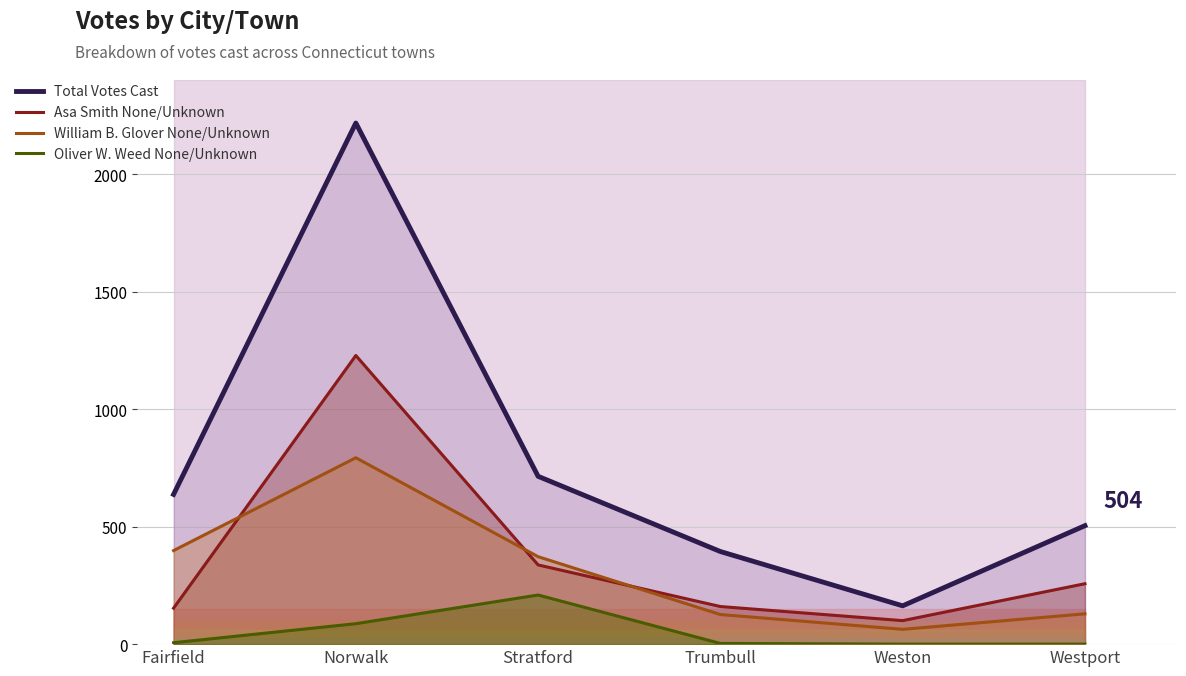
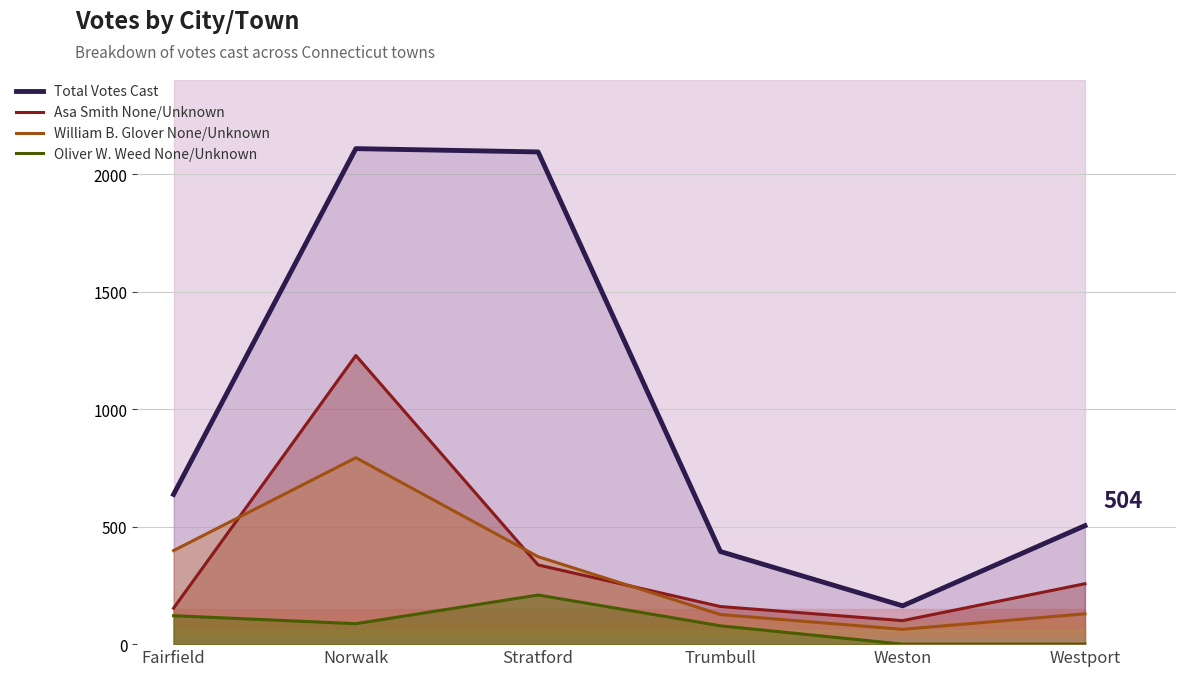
  {
    "Total Votes Cast": {
      "Fairfield": 640,
-     "Norwalk": 2220,
-     "Stratford": 710,
+     "Norwalk": 2110,
+     "Stratford": 2090,
      "Trumbull": 390,
      "Weston": 160
    },
    "Oliver W. Weed None/Unknown": {
-     "Fairfield": 10,
+     "Fairfield": 120,
      "Norwalk": 90,
      "Stratford": 210,
-     "Trumbull": 0,
+     "Trumbull": 80,
      "Weston": 0,
      "Westport": 0
    }
  }
